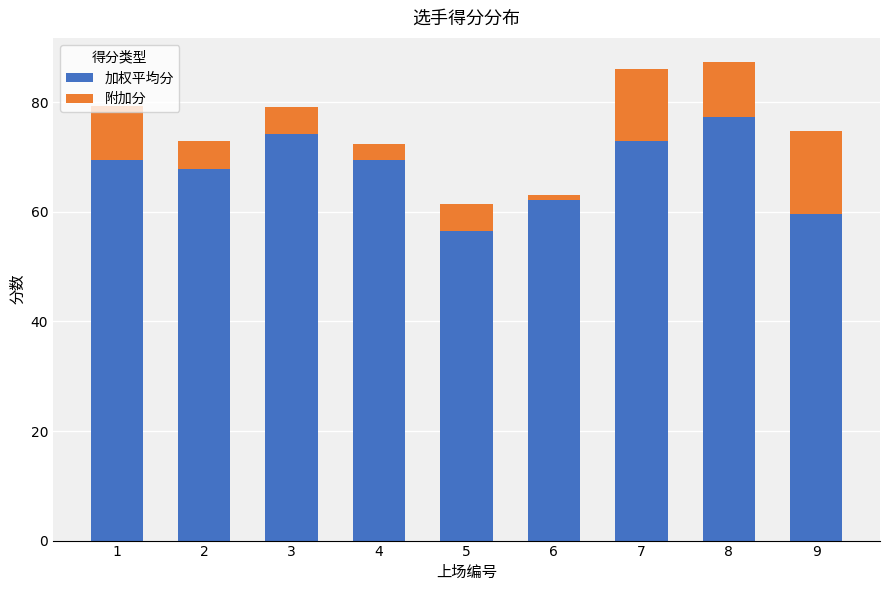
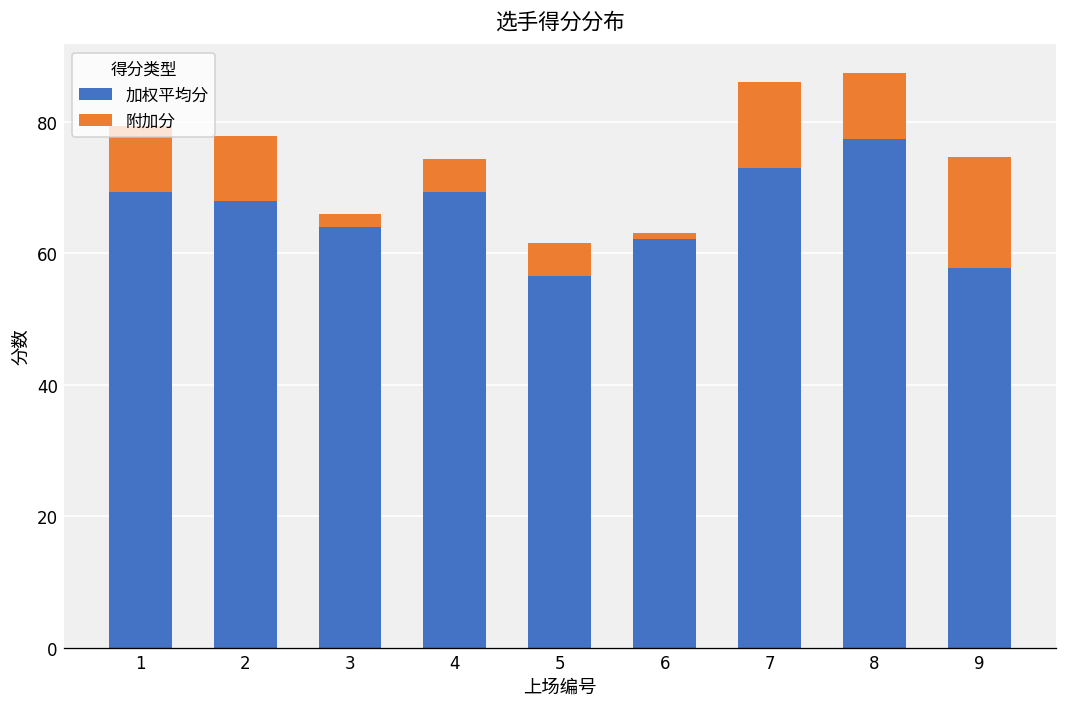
  {
    "加权平均分": {
      "1": 69,
      "2": 68,
-     "3": 74,
+     "3": 64,
      "4": 69,
      "5": 62,
      "6": 62,
      "7": 73,
      "8": 77,
      "9": 75
    },
    "附加分": {
-     "2": 5,
-     "3": 5,
-     "4": 3,
+     "2": 10,
+     "3": 2,
+     "4": 5,
      "6": 1,
      "7": 13,
      "8": 10,
-     "9": -15
+     "9": -17
    }
  }
